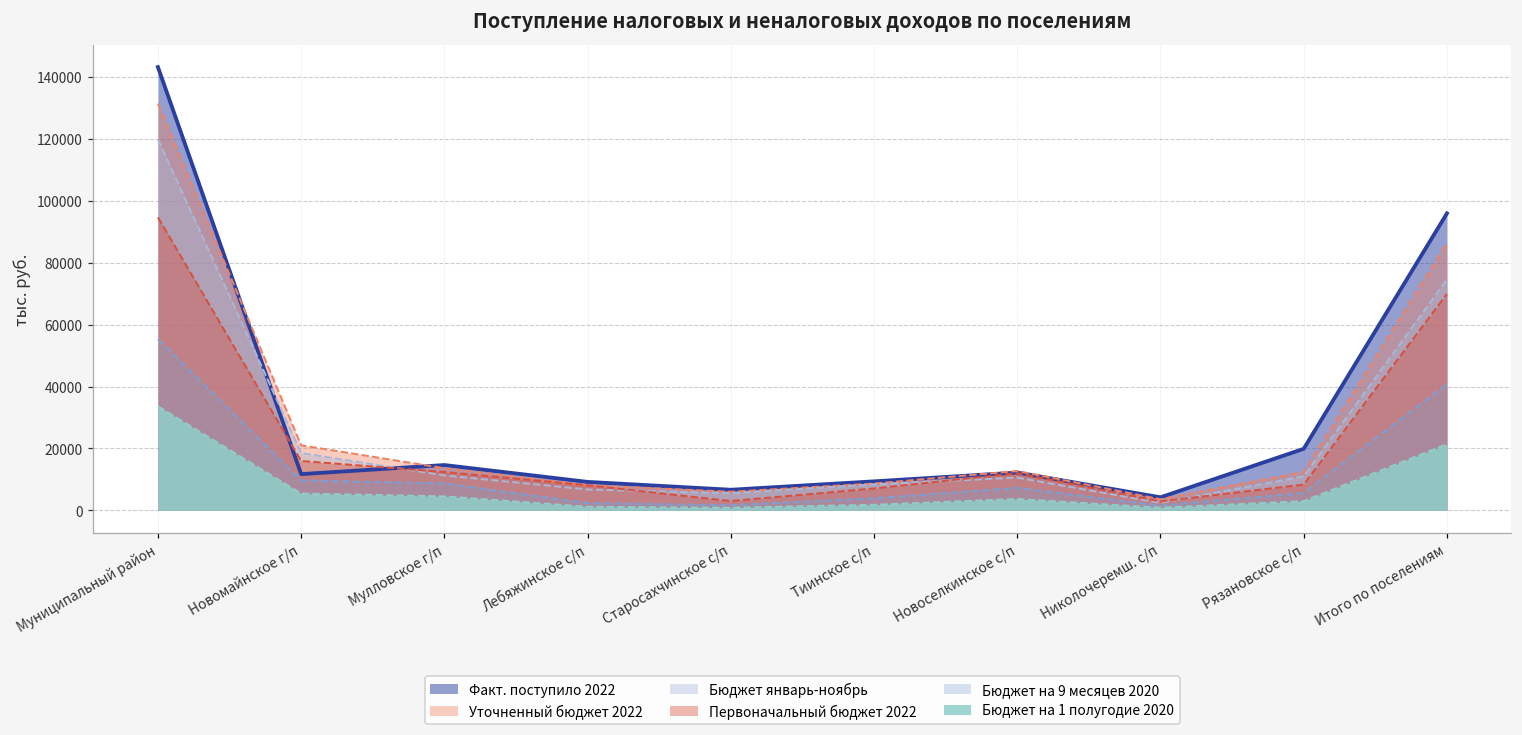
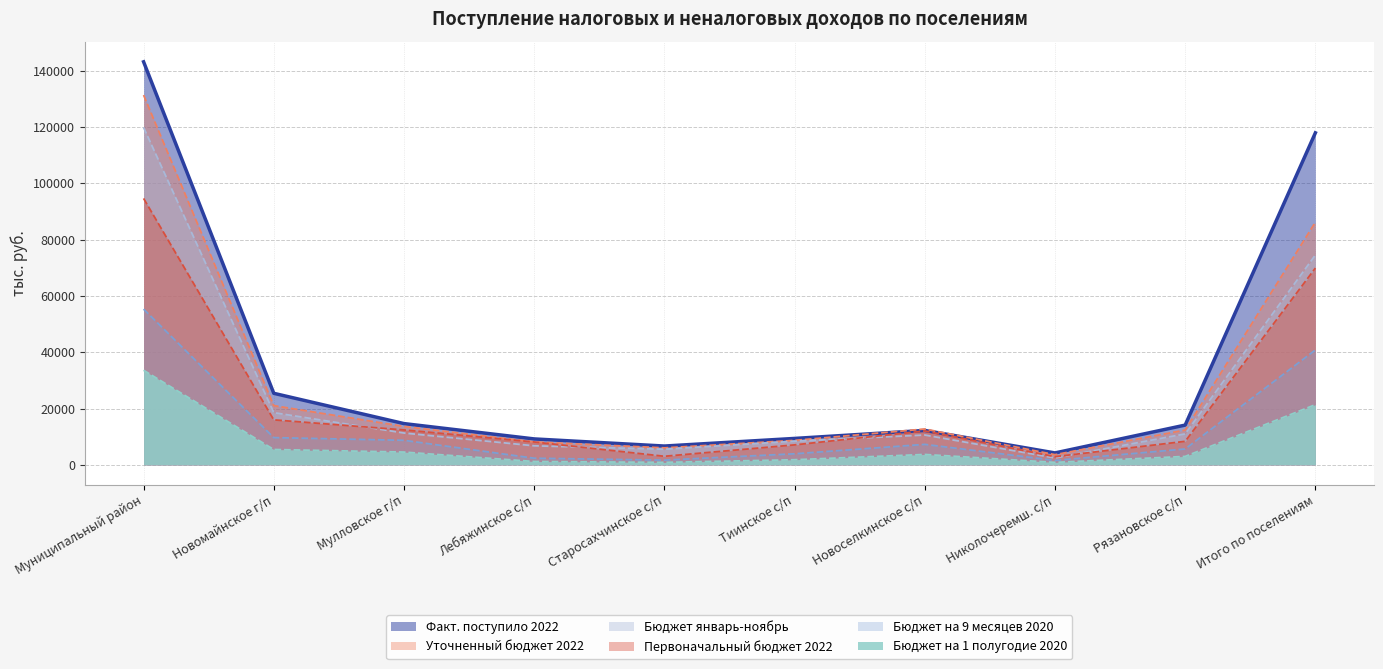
  {
    "Факт. поступило 2022": {
      "Муниципальный район": 143000,
-     "Новомайнское г/п": 12000,
+     "Новомайнское г/п": 25000,
      "Мулловское г/п": 15000,
      "Лебяжинское с/п": 9000,
-     "Рязановское с/п": 20000,
-     "Итого по поселениям": 96000
+     "Рязановское с/п": 14000,
+     "Итого по поселениям": 118000
    }
  }
